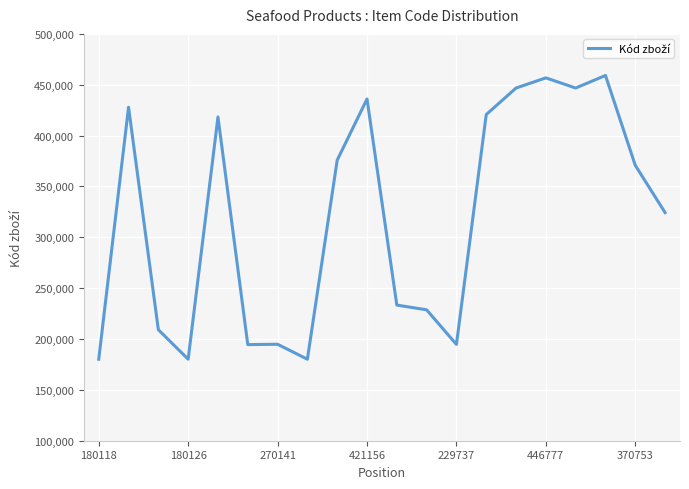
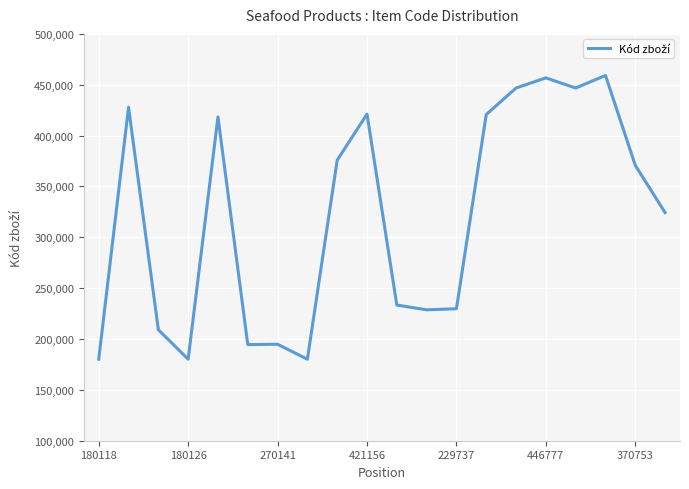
  {
    "180118": "180,000",
    "180126": "180,000",
    "270141": "195,000",
-   "421156": "436,000",
-   "229737": "195,000",
+   "421156": "421,000",
+   "229737": "230,000",
    "446777": "457,000",
    "370753": "371,000"
  }
